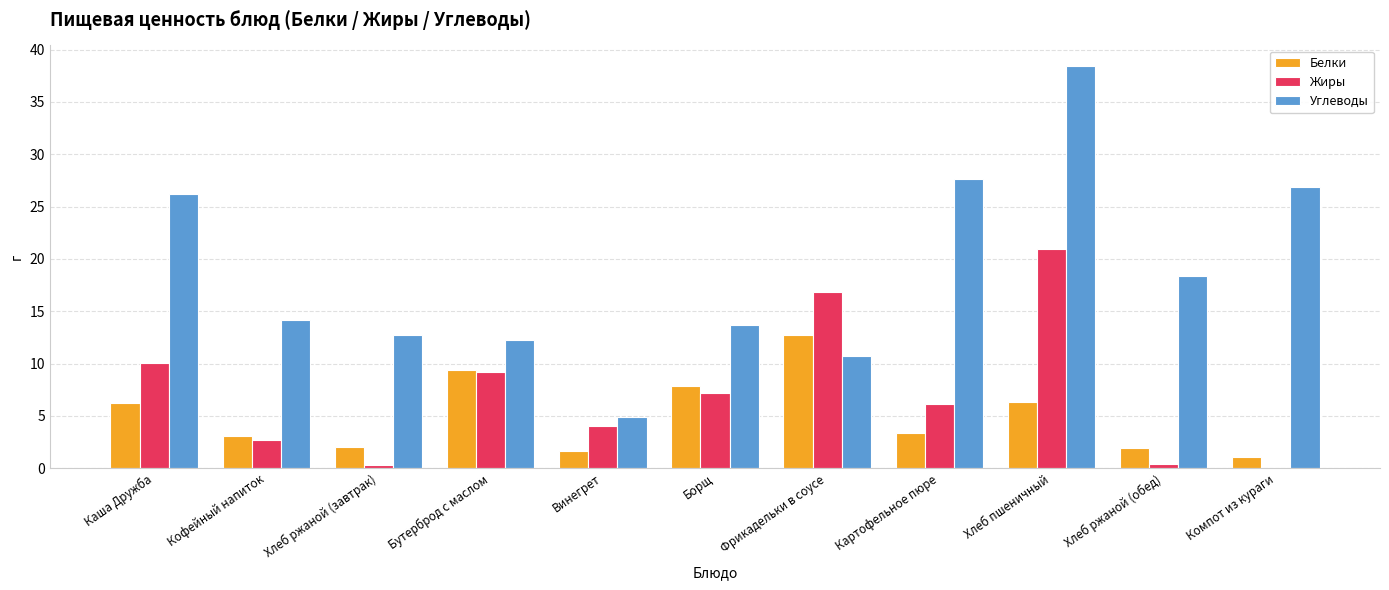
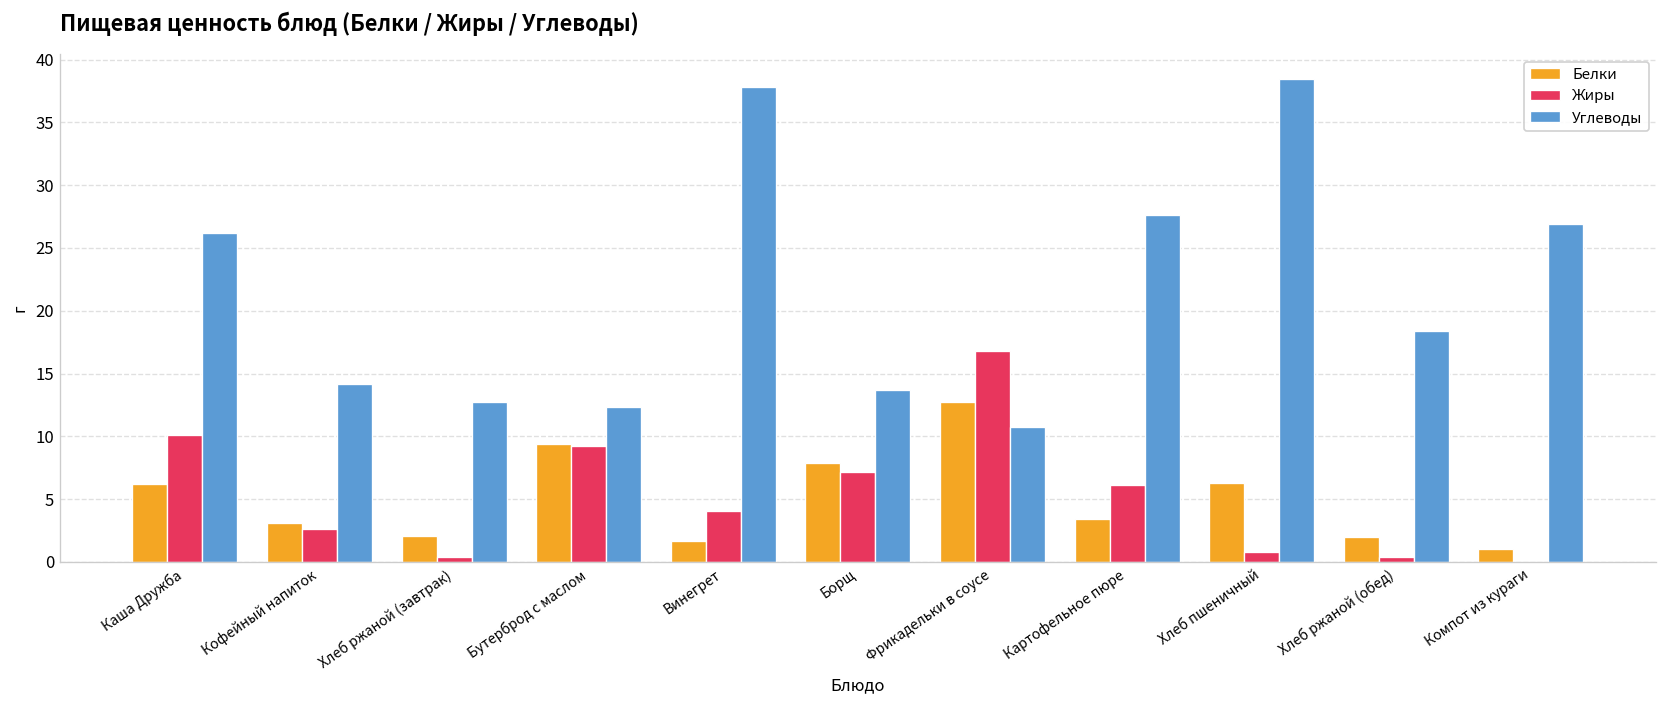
  {
    "Белки": {
      "Каша Дружба": 6.2,
      "Кофейный напиток": 3.1,
      "Хлеб ржаной (завтрак)": 2.1,
      "Бутерброд с маслом": 9.4,
      "Винегрет": 1.7,
      "Борщ": 7.9,
      "Фрикадельки в соусе": 12.7,
      "Картофельное пюре": 3.4,
      "Хлеб пшеничный": 6.3,
      "Хлеб ржаной (обед)": 2.0,
      "Компот из кураги": 1.0
    },
    "Жиры": {
      "Каша Дружба": 10.1,
      "Кофейный напиток": 2.7,
      "Хлеб ржаной (завтрак)": 0.4,
      "Бутерброд с маслом": 9.2,
      "Винегрет": 4.1,
      "Борщ": 7.2,
      "Фрикадельки в соусе": 16.8,
      "Картофельное пюре": 6.1,
-     "Хлеб пшеничный": 21.0,
+     "Хлеб пшеничный": 0.8,
      "Хлеб ржаной (обед)": 0.4,
      "Компот из кураги": 0.0
    },
    "Углеводы": {
      "Каша Дружба": 26.2,
      "Кофейный напиток": 14.2,
      "Хлеб ржаной (завтрак)": 12.7,
      "Бутерброд с маслом": 12.3,
-     "Винегрет": 4.9,
+     "Винегрет": 37.8,
      "Борщ": 13.7,
      "Фрикадельки в соусе": 10.7,
      "Картофельное пюре": 27.6,
      "Хлеб пшеничный": 38.5,
      "Хлеб ржаной (обед)": 18.4,
      "Компот из кураги": 26.9
    }
  }
